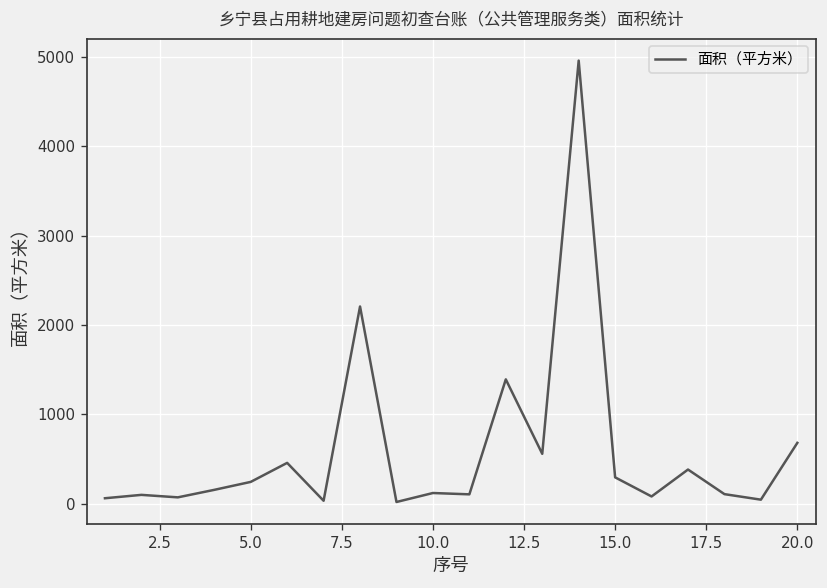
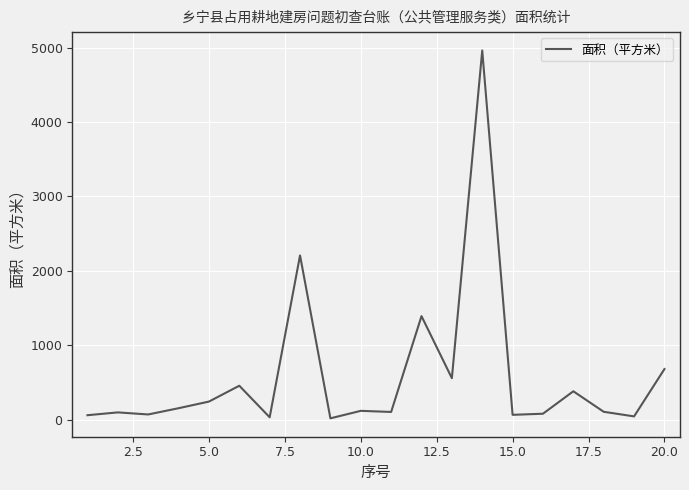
  {
    "5.0": 200,
    "10.0": 100,
-   "15.0": 300,
+   "15.0": 100,
    "20.0": 700
  }
